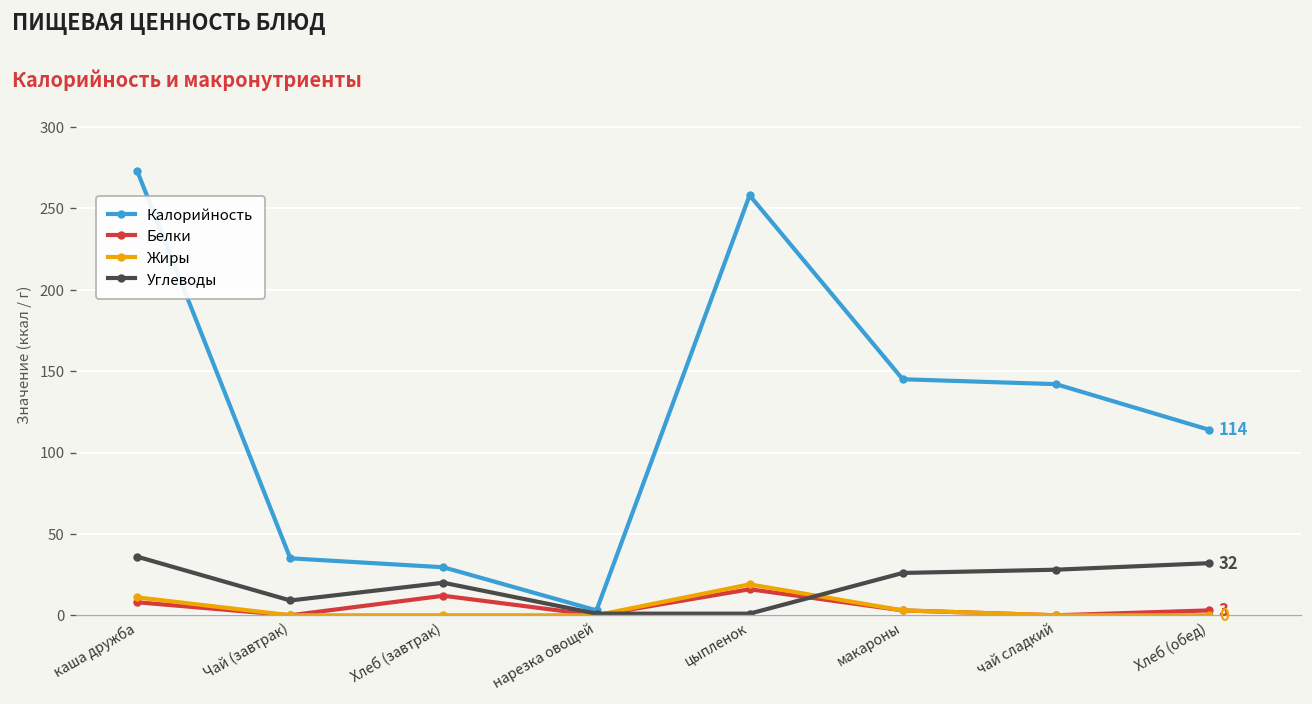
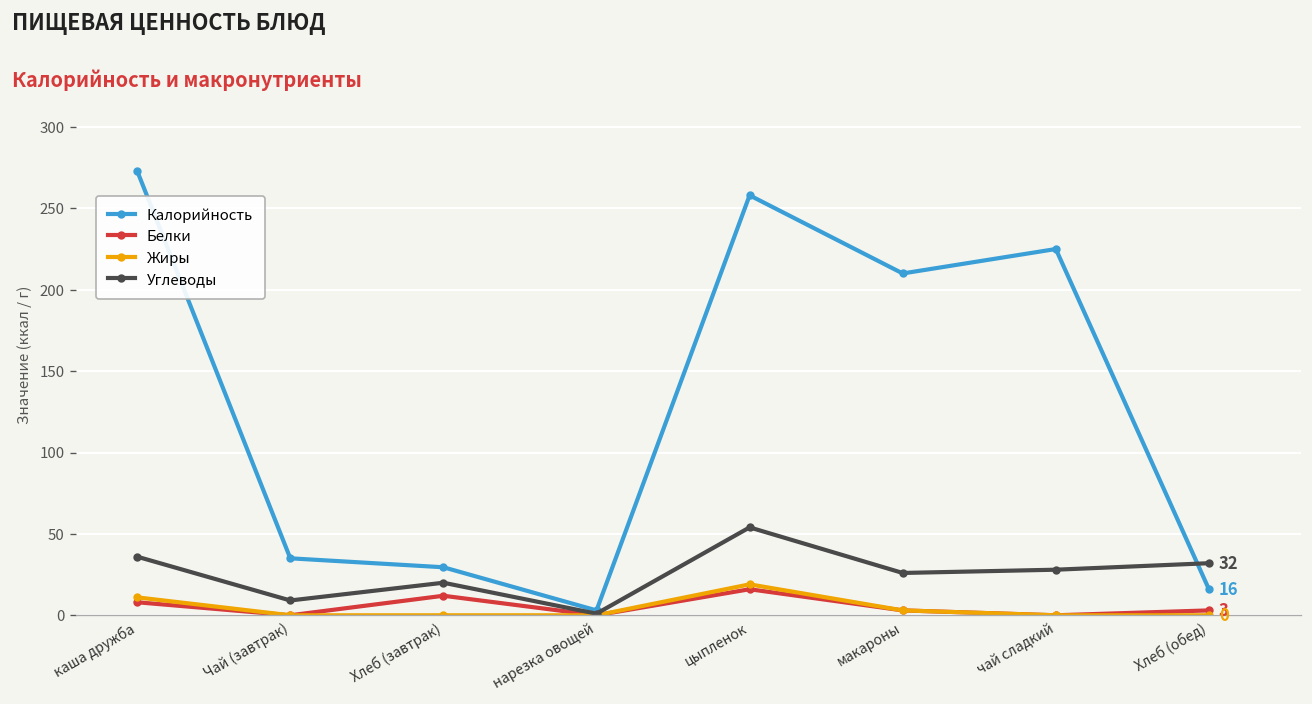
  {
    "Калорийность": {
-     "макароны": 145,
-     "чай сладкий": 142,
-     "Хлеб (обед)": 114
+     "макароны": 210,
+     "чай сладкий": 225,
+     "Хлеб (обед)": 16
    },
    "Белки": {
      "каша дружба": 8,
      "Хлеб (завтрак)": 12,
      "цыпленок": 16
    },
    "Жиры": {
      "каша дружба": 11,
      "Хлеб (завтрак)": 0,
      "цыпленок": 19
    },
    "Углеводы": {
      "каша дружба": 36,
      "Чай (завтрак)": 9,
      "Хлеб (завтрак)": 20,
-     "цыпленок": 1,
+     "цыпленок": 54,
      "макароны": 26,
      "чай сладкий": 28
    }
  }
